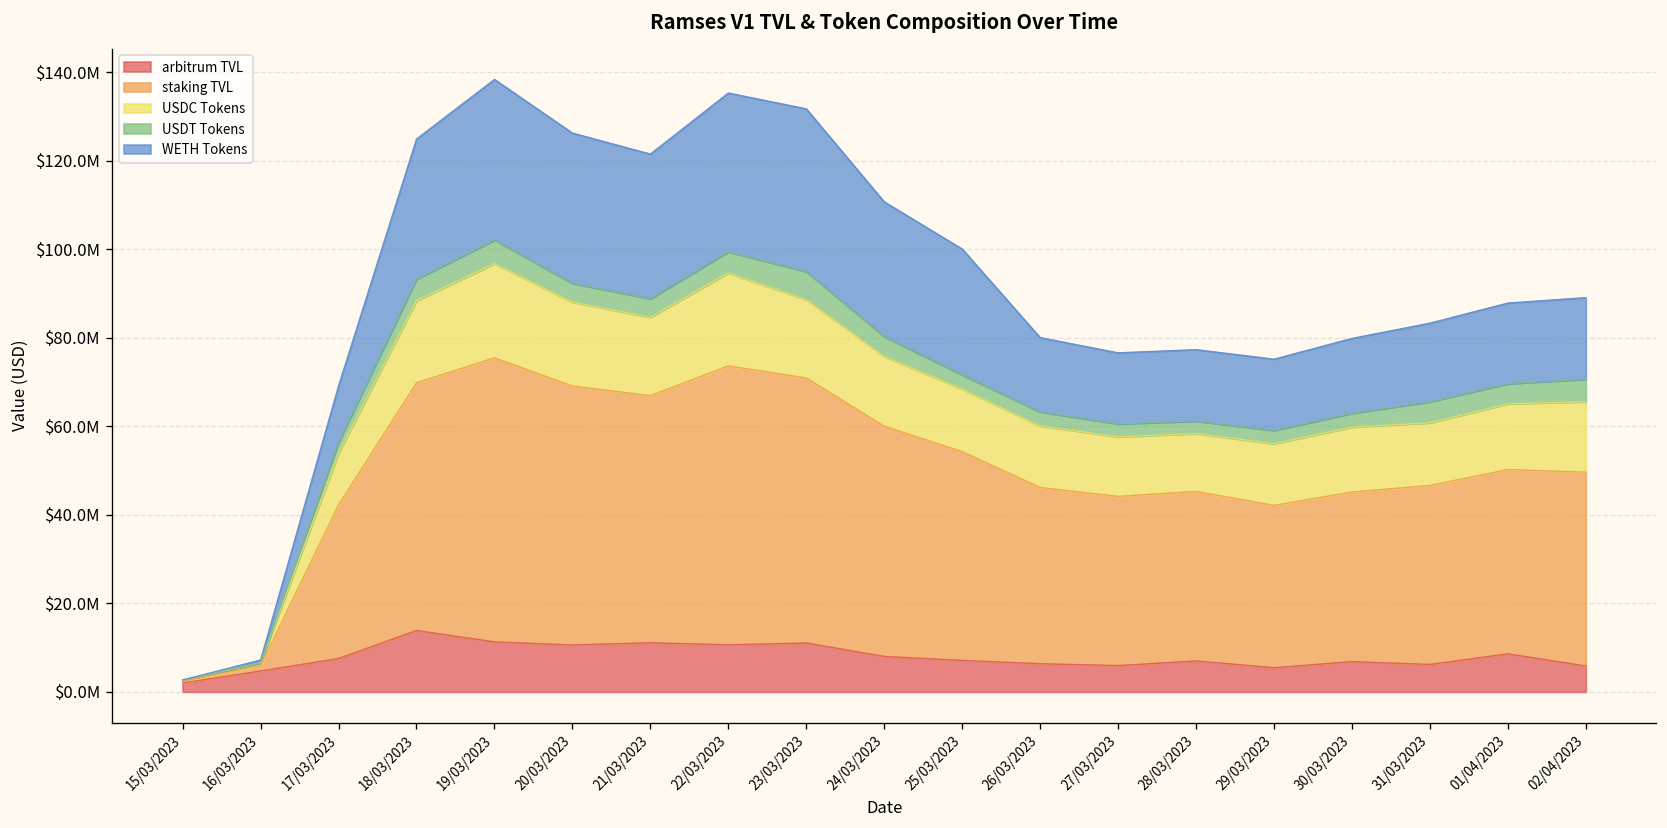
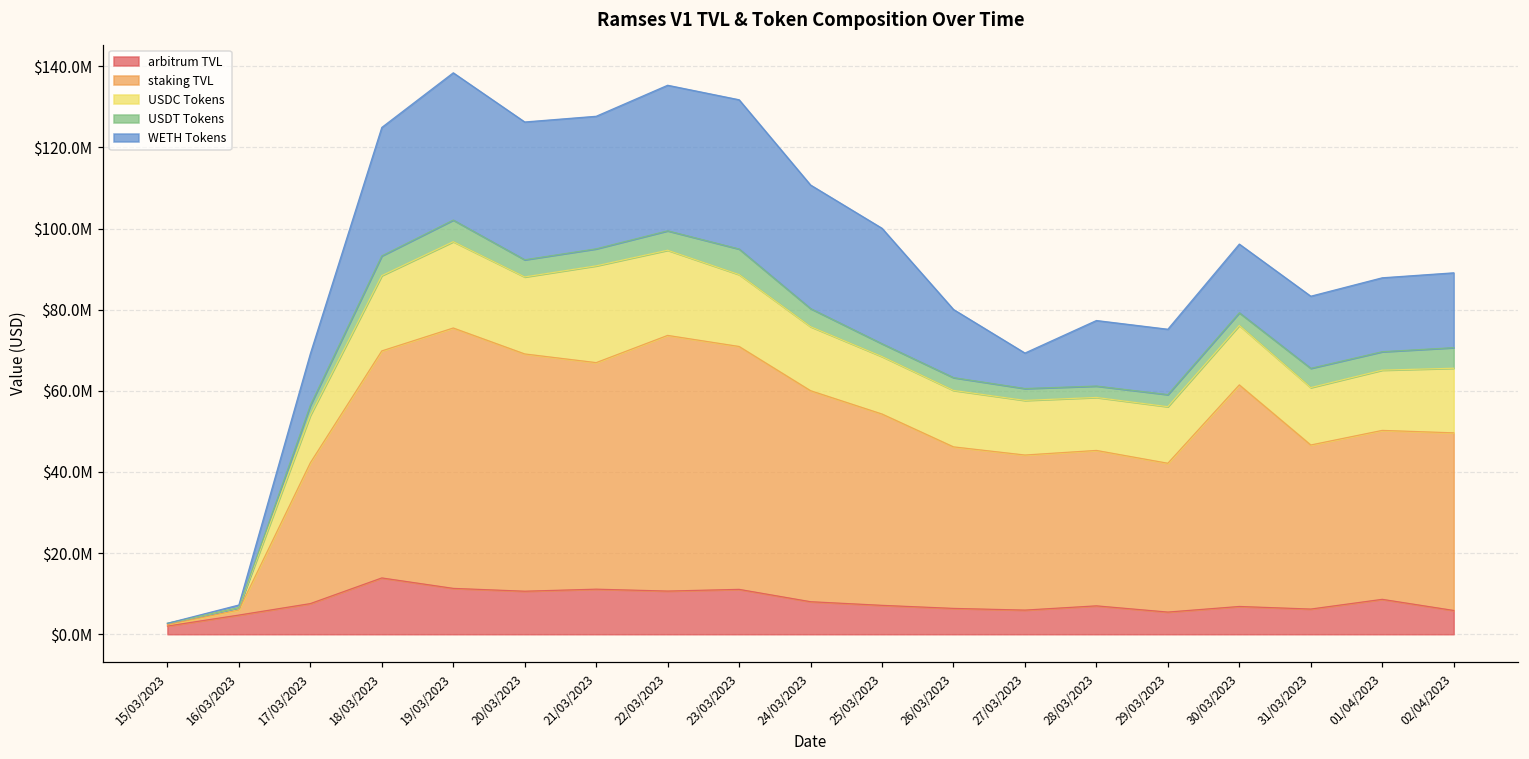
  {
    "arbitrum TVL": {
      "16/03/2023": "$5000000",
      "17/03/2023": "$8000000",
      "18/03/2023": "$14000000",
      "19/03/2023": "$11000000",
      "20/03/2023": "$11000000",
      "21/03/2023": "$11000000",
      "22/03/2023": "$11000000",
      "23/03/2023": "$11000000",
      "24/03/2023": "$8000000",
      "25/03/2023": "$7000000",
      "26/03/2023": "$6000000",
      "27/03/2023": "$6000000",
      "28/03/2023": "$7000000",
      "29/03/2023": "$5000000",
      "30/03/2023": "$7000000",
      "31/03/2023": "$6000000",
      "01/04/2023": "$9000000",
      "02/04/2023": "$6000000"
    },
    "staking TVL": {
      "17/03/2023": "$35000000",
      "18/03/2023": "$56000000",
      "19/03/2023": "$64000000",
      "20/03/2023": "$58000000",
      "21/03/2023": "$56000000",
      "22/03/2023": "$63000000",
      "23/03/2023": "$60000000",
      "24/03/2023": "$52000000",
      "25/03/2023": "$47000000",
      "26/03/2023": "$40000000",
      "27/03/2023": "$38000000",
      "28/03/2023": "$38000000",
      "29/03/2023": "$37000000",
-     "30/03/2023": "$38000000",
+     "30/03/2023": "$55000000",
      "31/03/2023": "$40000000",
      "01/04/2023": "$42000000",
      "02/04/2023": "$44000000"
    },
    "USDC Tokens": {
      "17/03/2023": "$12000000",
      "18/03/2023": "$19000000",
      "19/03/2023": "$21000000",
      "20/03/2023": "$19000000",
-     "21/03/2023": "$18000000",
+     "21/03/2023": "$24000000",
      "22/03/2023": "$21000000",
      "23/03/2023": "$18000000",
      "24/03/2023": "$16000000",
      "25/03/2023": "$14000000",
      "26/03/2023": "$14000000",
      "27/03/2023": "$13000000",
      "28/03/2023": "$13000000",
      "29/03/2023": "$14000000",
      "30/03/2023": "$15000000",
      "31/03/2023": "$14000000",
      "01/04/2023": "$15000000",
      "02/04/2023": "$16000000"
    },
    "USDT Tokens": {
      "17/03/2023": "$2000000",
      "18/03/2023": "$5000000",
      "19/03/2023": "$5000000",
      "20/03/2023": "$4000000",
      "21/03/2023": "$4000000",
      "22/03/2023": "$5000000",
      "23/03/2023": "$6000000",
      "24/03/2023": "$4000000",
      "25/03/2023": "$3000000",
      "26/03/2023": "$3000000",
      "27/03/2023": "$3000000",
      "28/03/2023": "$3000000",
      "29/03/2023": "$3000000",
      "30/03/2023": "$3000000",
      "31/03/2023": "$5000000",
      "01/04/2023": "$5000000",
      "02/04/2023": "$5000000"
    },
    "WETH Tokens": {
      "17/03/2023": "$13000000",
      "18/03/2023": "$32000000",
      "19/03/2023": "$36000000",
      "20/03/2023": "$34000000",
      "21/03/2023": "$33000000",
      "22/03/2023": "$36000000",
      "23/03/2023": "$37000000",
      "24/03/2023": "$30000000",
      "25/03/2023": "$28000000",
      "26/03/2023": "$17000000",
-     "27/03/2023": "$16000000",
+     "27/03/2023": "$9000000",
      "28/03/2023": "$16000000",
      "29/03/2023": "$16000000",
      "30/03/2023": "$17000000",
      "31/03/2023": "$18000000",
      "01/04/2023": "$18000000",
      "02/04/2023": "$18000000"
    }
  }
